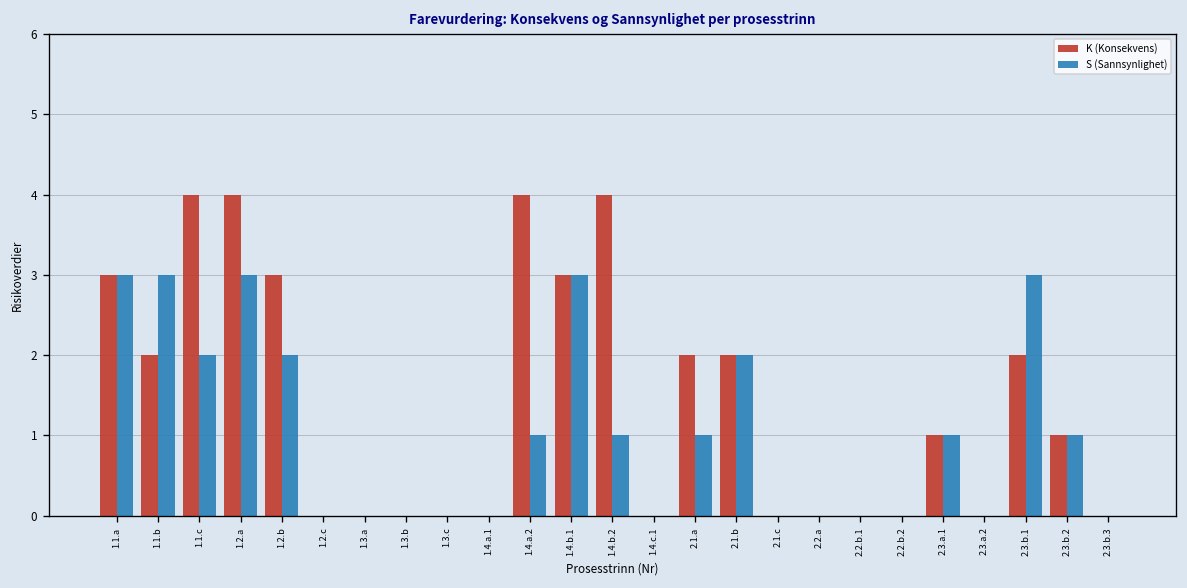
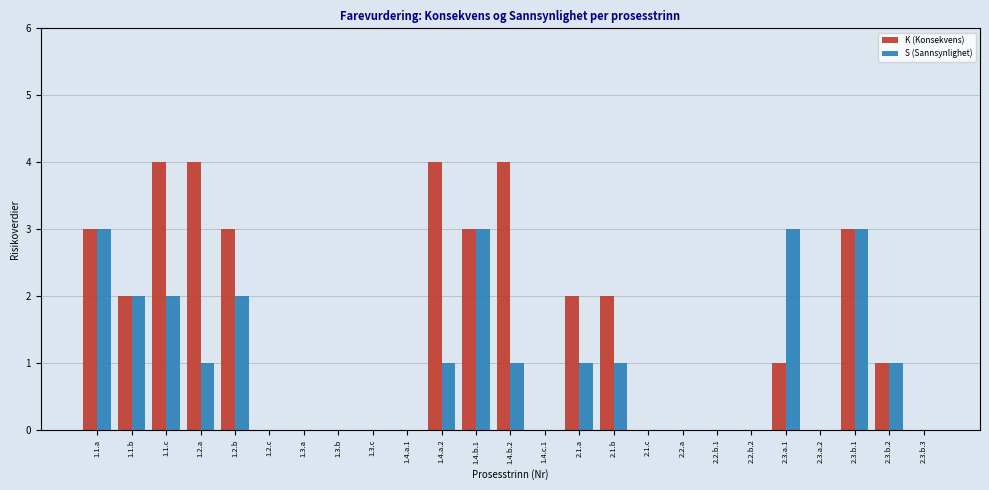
  {
    "K (Konsekvens)": {
      "1.1.a": 3,
      "1.1.b": 2,
      "1.1.c": 4,
      "1.2.a": 4,
      "1.2.b": 3,
      "1.2.c": 0,
      "1.3.a": 0,
      "1.3.b": 0,
      "1.3.c": 0,
      "1.4.a.1": 0,
      "1.4.a.2": 4,
      "1.4.b.1": 3,
      "1.4.b.2": 4,
      "1.4.c.1": 0,
      "2.1.a": 2,
      "2.1.b": 2,
      "2.1.c": 0,
      "2.2.a": 0,
      "2.2.b.1": 0,
      "2.2.b.2": 0,
      "2.3.a.1": 1,
      "2.3.a.2": 0,
-     "2.3.b.1": 2,
+     "2.3.b.1": 3,
      "2.3.b.2": 1,
      "2.3.b.3": 0
    },
    "S (Sannsynlighet)": {
      "1.1.a": 3,
-     "1.1.b": 3,
+     "1.1.b": 2,
      "1.1.c": 2,
-     "1.2.a": 3,
+     "1.2.a": 1,
      "1.2.b": 2,
      "1.2.c": 0,
      "1.3.a": 0,
      "1.3.b": 0,
      "1.3.c": 0,
      "1.4.a.1": 0,
      "1.4.a.2": 1,
      "1.4.b.1": 3,
      "1.4.b.2": 1,
      "1.4.c.1": 0,
      "2.1.a": 1,
-     "2.1.b": 2,
+     "2.1.b": 1,
      "2.1.c": 0,
      "2.2.a": 0,
      "2.2.b.1": 0,
      "2.2.b.2": 0,
-     "2.3.a.1": 1,
+     "2.3.a.1": 3,
      "2.3.a.2": 0,
      "2.3.b.1": 3,
      "2.3.b.2": 1,
      "2.3.b.3": 0
    }
  }
